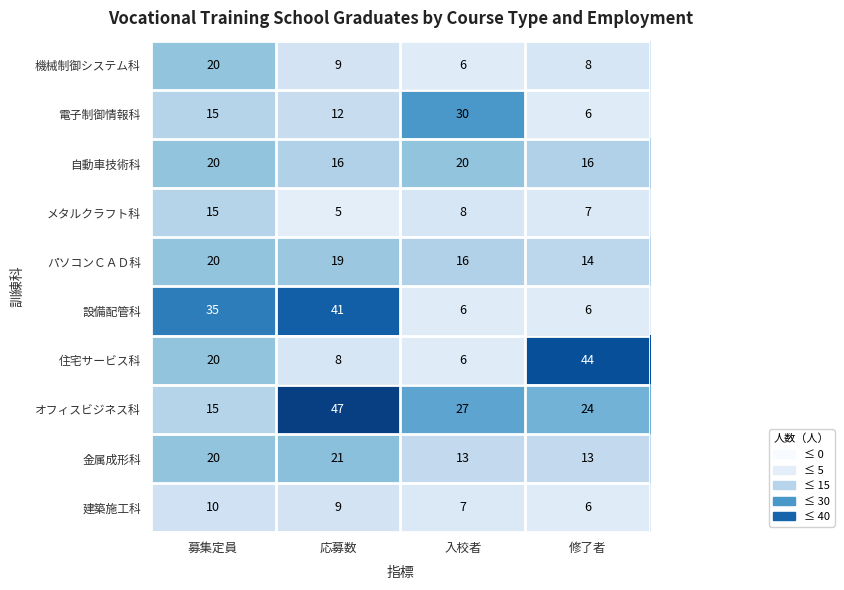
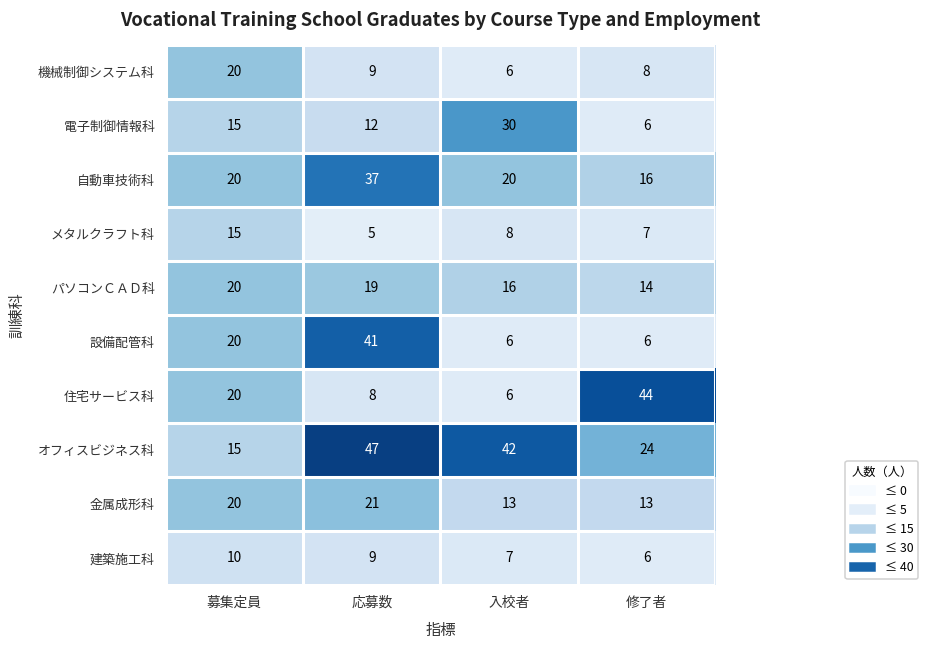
  {
    "機械制御システム科": {
      "募集定員": 20,
      "応募数": 9,
      "入校者": 6,
      "修了者": 8
    },
    "電子制御情報科": {
      "募集定員": 15,
      "応募数": 12,
      "入校者": 30,
      "修了者": 6
    },
    "自動車技術科": {
      "募集定員": 20,
-     "応募数": 16,
+     "応募数": 37,
      "入校者": 20,
      "修了者": 16
    },
    "メタルクラフト科": {
      "募集定員": 15,
      "応募数": 5,
      "入校者": 8,
      "修了者": 7
    },
    "パソコンＣＡＤ科": {
      "募集定員": 20,
      "応募数": 19,
      "入校者": 16,
      "修了者": 14
    },
    "設備配管科": {
-     "募集定員": 35,
+     "募集定員": 20,
      "応募数": 41,
      "入校者": 6,
      "修了者": 6
    },
    "住宅サービス科": {
      "募集定員": 20,
      "応募数": 8,
      "入校者": 6,
      "修了者": 44
    },
    "オフィスビジネス科": {
      "募集定員": 15,
      "応募数": 47,
-     "入校者": 27,
+     "入校者": 42,
      "修了者": 24
    },
    "金属成形科": {
      "募集定員": 20,
      "応募数": 21,
      "入校者": 13,
      "修了者": 13
    },
    "建築施工科": {
      "募集定員": 10,
      "応募数": 9,
      "入校者": 7,
      "修了者": 6
    }
  }
